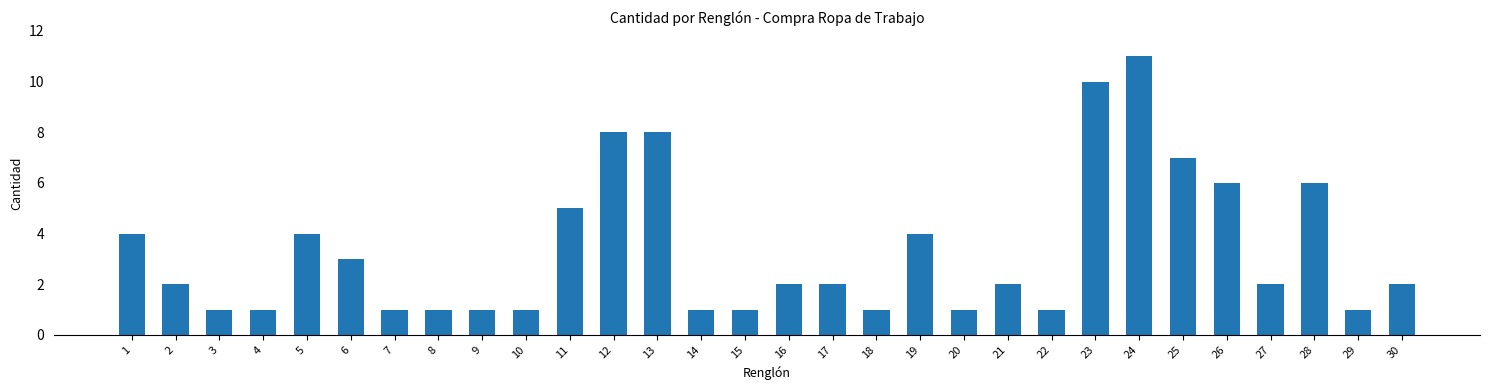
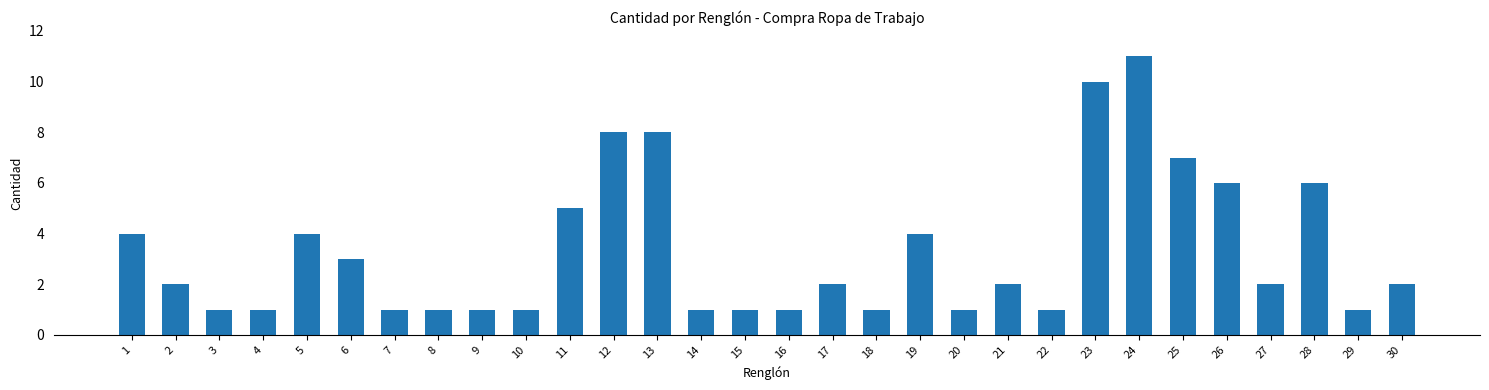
  {
    "1": 4,
    "2": 2,
    "3": 1,
    "4": 1,
    "5": 4,
    "6": 3,
    "7": 1,
    "8": 1,
    "9": 1,
    "10": 1,
    "11": 5,
    "12": 8,
    "13": 8,
    "14": 1,
    "15": 1,
-   "16": 2,
+   "16": 1,
    "17": 2,
    "18": 1,
    "19": 4,
    "20": 1,
    "21": 2,
    "22": 1,
    "23": 10,
    "24": 11,
    "25": 7,
    "26": 6,
    "27": 2,
    "28": 6,
    "29": 1,
    "30": 2
  }
